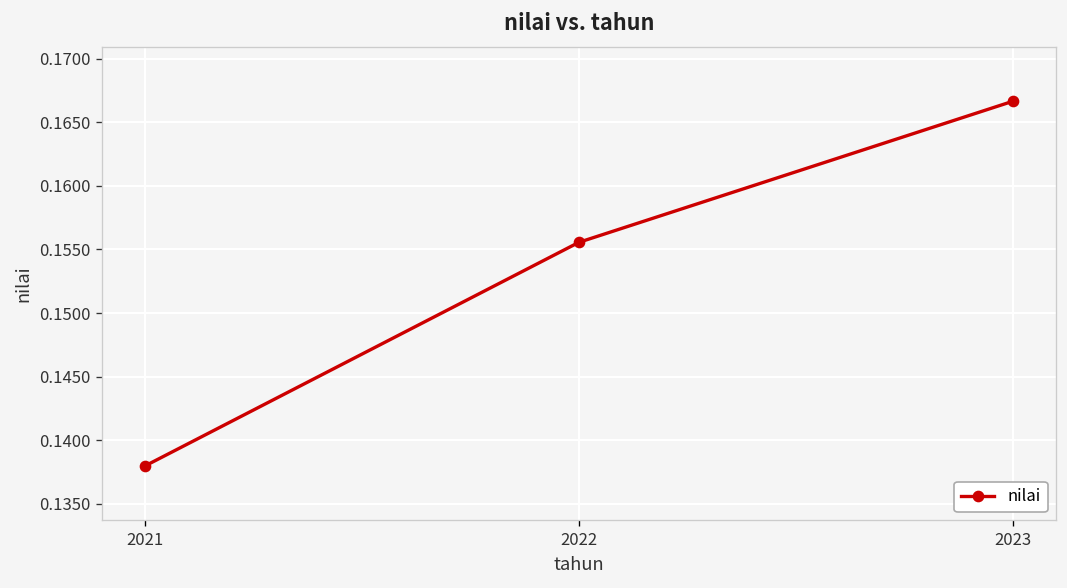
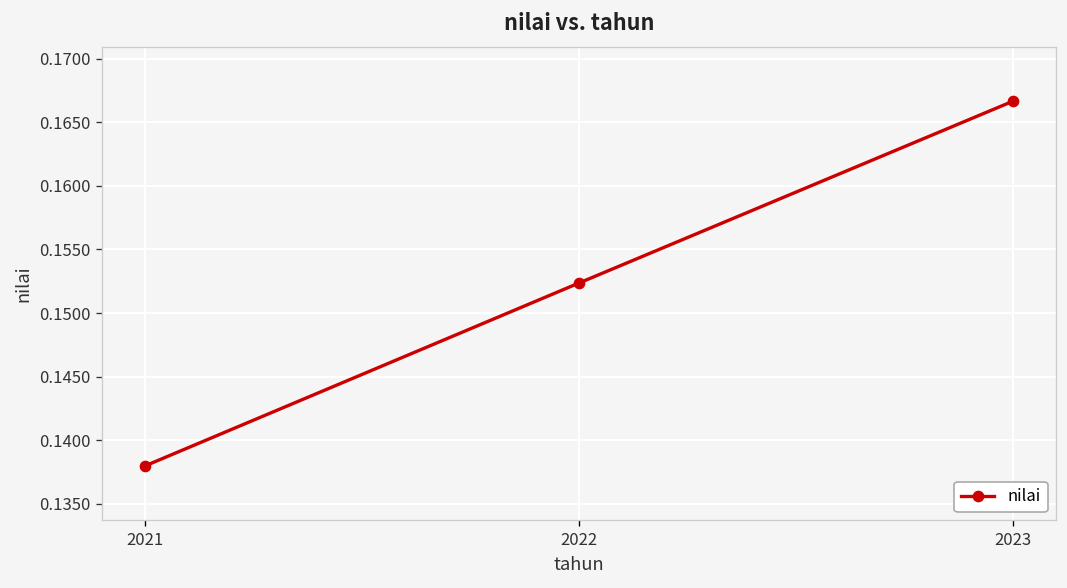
  {
    "2021": 0.1380,
-   "2022": 0.1556,
+   "2022": 0.1524,
    "2023": 0.1666
  }
